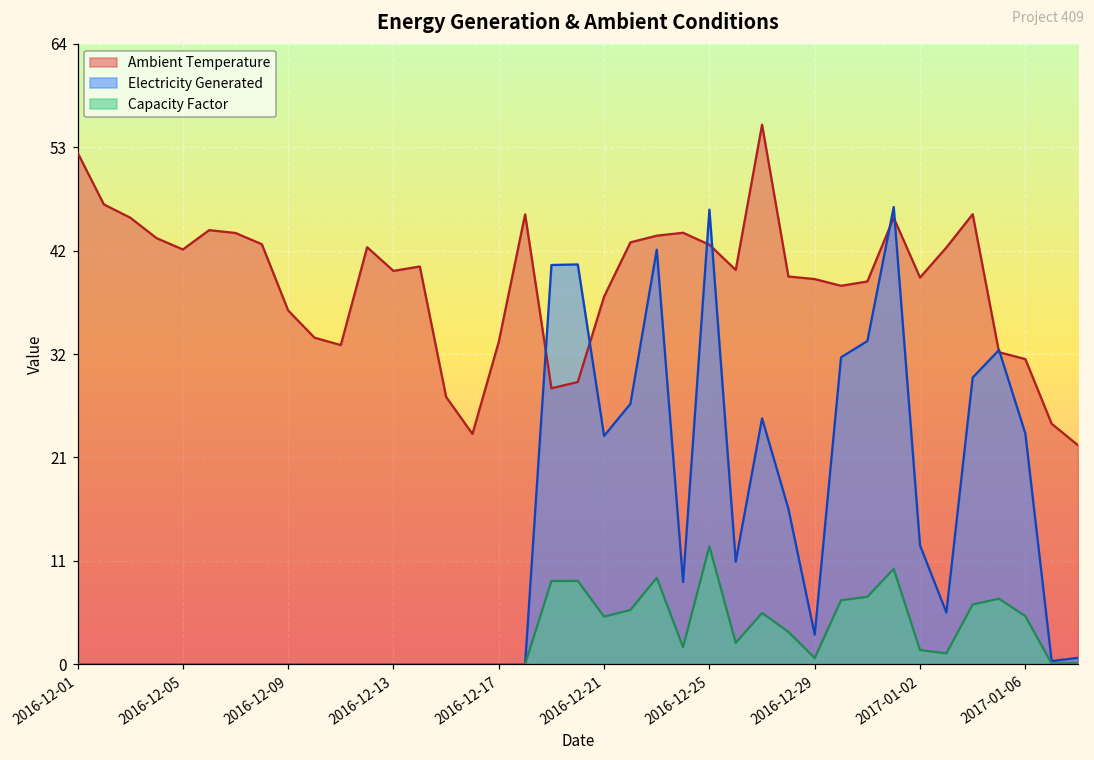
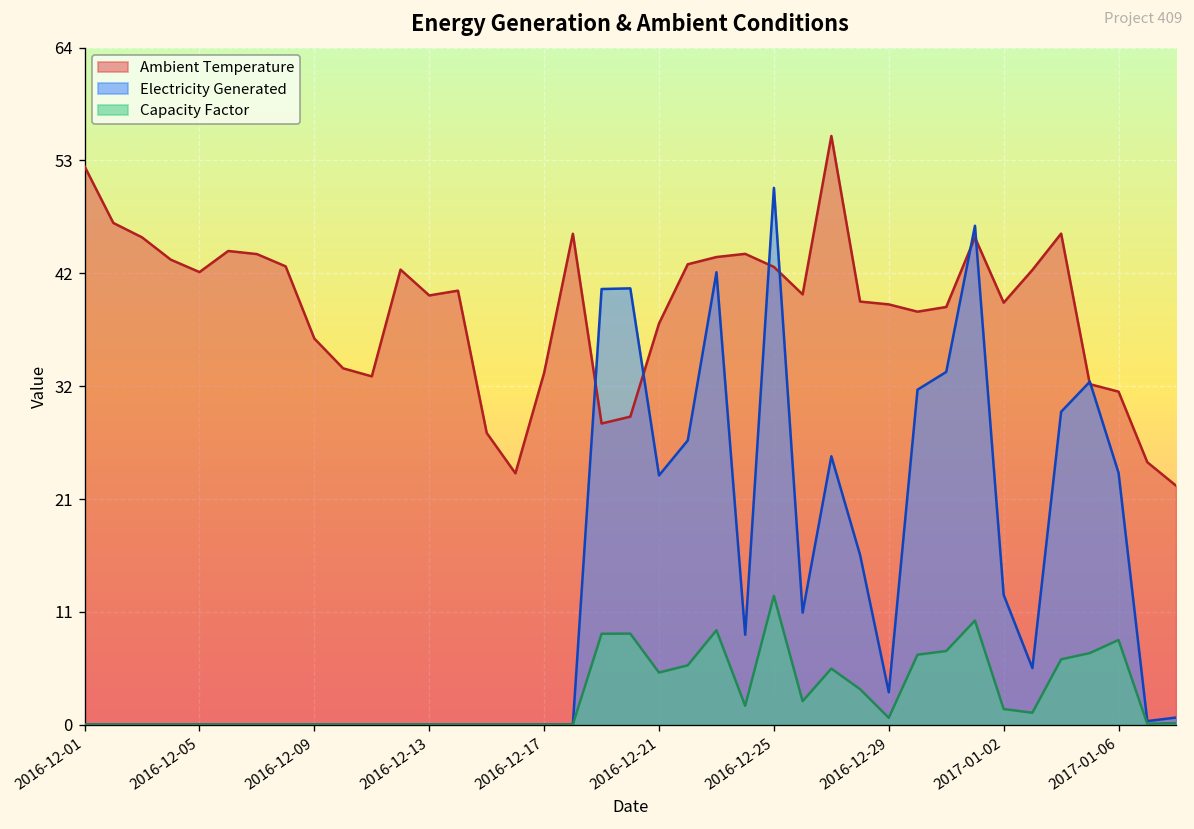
  {
    "Ambient Temperature": {
      "2016-12-01": 53,
      "2016-12-05": 43,
      "2016-12-09": 36,
      "2016-12-13": 40,
      "2016-12-17": 33,
      "2016-12-21": 38,
      "2016-12-25": 43,
      "2016-12-29": 40,
      "2017-01-02": 40,
      "2017-01-06": 31
    },
    "Electricity Generated": {
      "2016-12-21": 23,
-     "2016-12-25": 47,
+     "2016-12-25": 51,
      "2016-12-29": 3,
      "2017-01-02": 12,
      "2017-01-06": 24
    },
    "Capacity Factor": {
      "2016-12-21": 5,
      "2016-12-25": 12,
      "2016-12-29": 1,
      "2017-01-02": 1,
-     "2017-01-06": 5
+     "2017-01-06": 8
    }
  }
